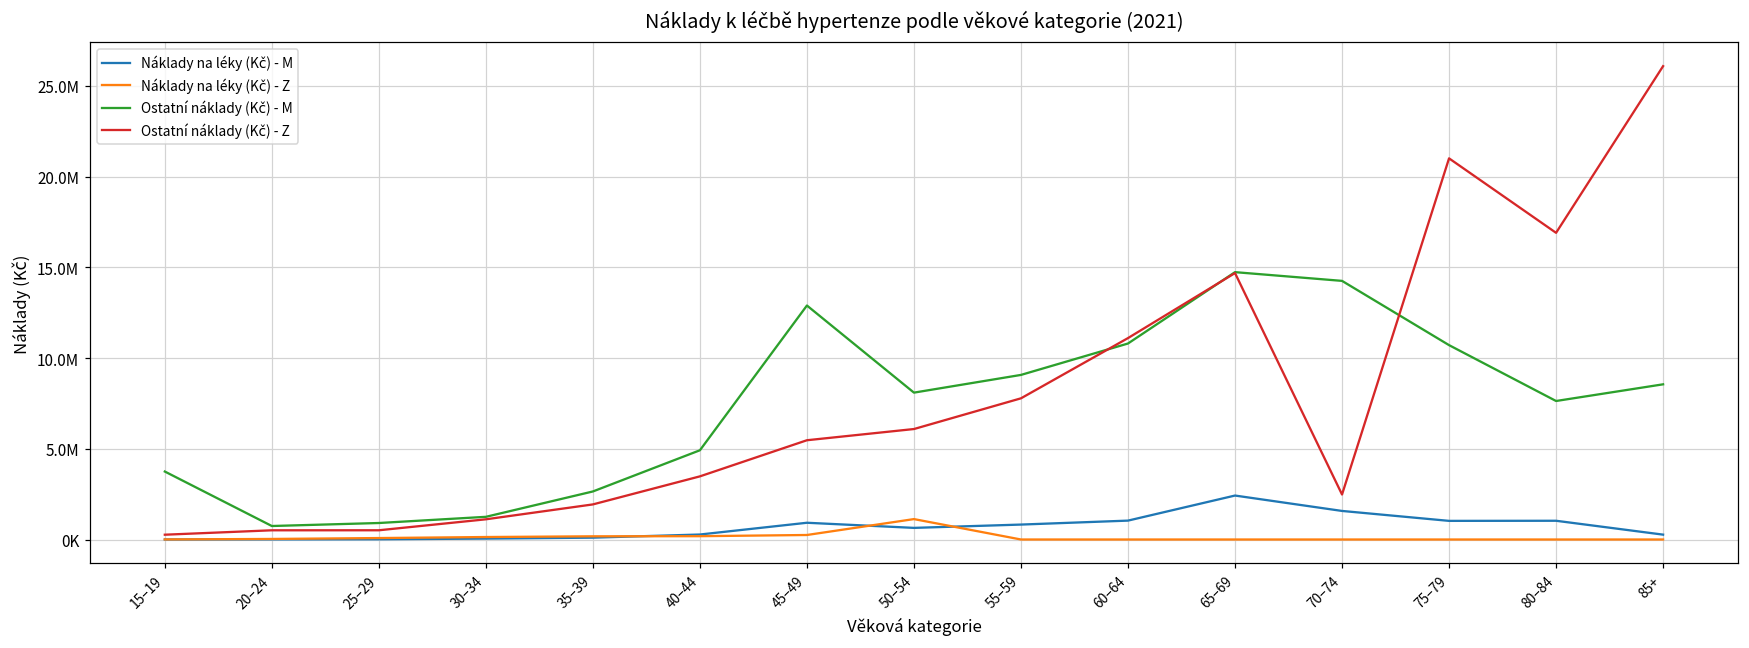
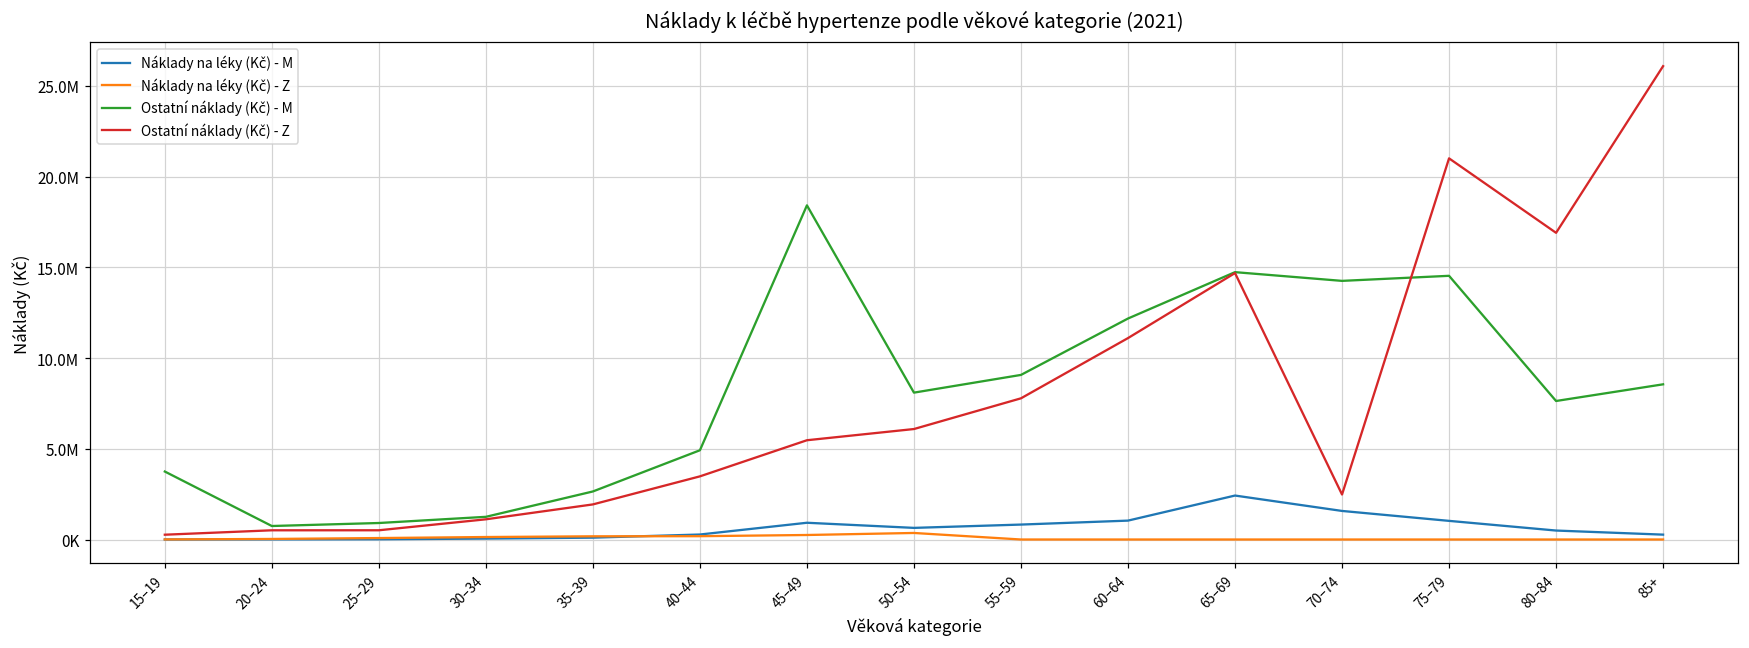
  {
    "Náklady na léky (Kč) - M": {
      "45–49": 900000,
      "50–54": 600000,
      "55–59": 800000,
      "60–64": 1000000,
      "65–69": 2400000,
      "70–74": 1600000,
      "75–79": 1000000,
-     "80–84": 1000000,
+     "80–84": 500000,
      "85+": 300000
    },
    "Náklady na léky (Kč) - Z": {
      "45–49": 200000,
-     "50–54": 1100000,
+     "50–54": 400000,
      "55–59": 0,
      "60–64": 0,
      "65–69": 0,
      "70–74": 0,
      "75–79": 0,
      "80–84": 0,
      "85+": 0
    },
    "Ostatní náklady (Kč) - M": {
      "15–19": 3700000,
      "20–24": 700000,
      "25–29": 900000,
      "35–39": 2600000,
      "40–44": 4900000,
-     "45–49": 12900000,
+     "45–49": 18400000,
      "50–54": 8100000,
      "55–59": 9100000,
-     "60–64": 10800000,
+     "60–64": 12200000,
      "70–74": 14300000,
-     "75–79": 10700000,
+     "75–79": 14500000,
      "80–84": 7600000,
      "85+": 8600000
    },
    "Ostatní náklady (Kč) - Z": {
      "15–19": 300000,
      "20–24": 500000,
      "25–29": 500000,
      "35–39": 1900000,
      "40–44": 3500000,
      "45–49": 5500000,
      "50–54": 6100000,
      "55–59": 7800000,
      "60–64": 11100000,
      "70–74": 2500000,
      "75–79": 21000000,
      "80–84": 16900000,
      "85+": 26100000
    }
  }
